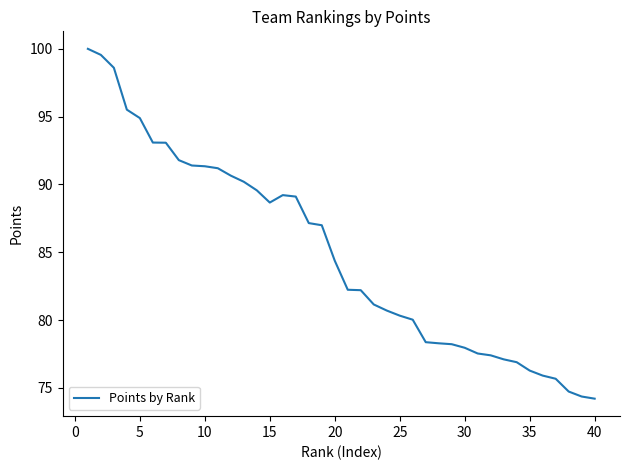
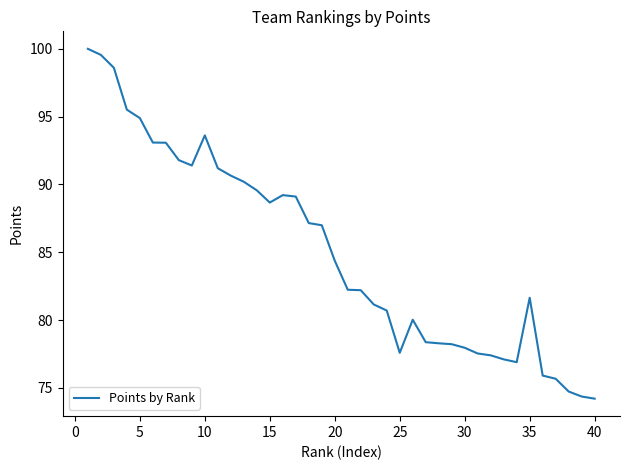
  {
    "5": 94.9,
-   "10": 91.3,
+   "10": 93.6,
    "15": 88.7,
    "20": 84.4,
-   "25": 80.3,
+   "25": 77.6,
    "30": 78.0,
-   "35": 76.3,
+   "35": 81.6,
    "40": 74.2
  }
